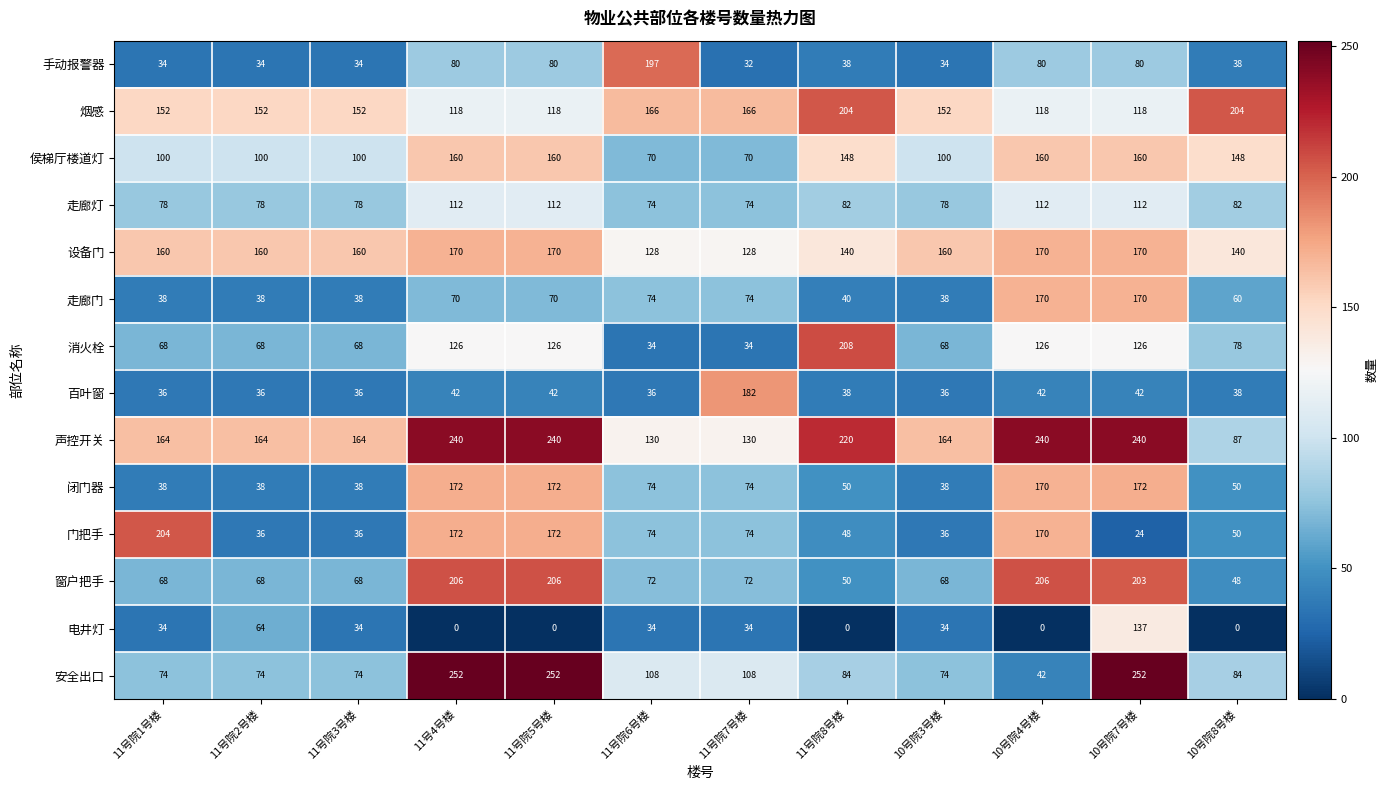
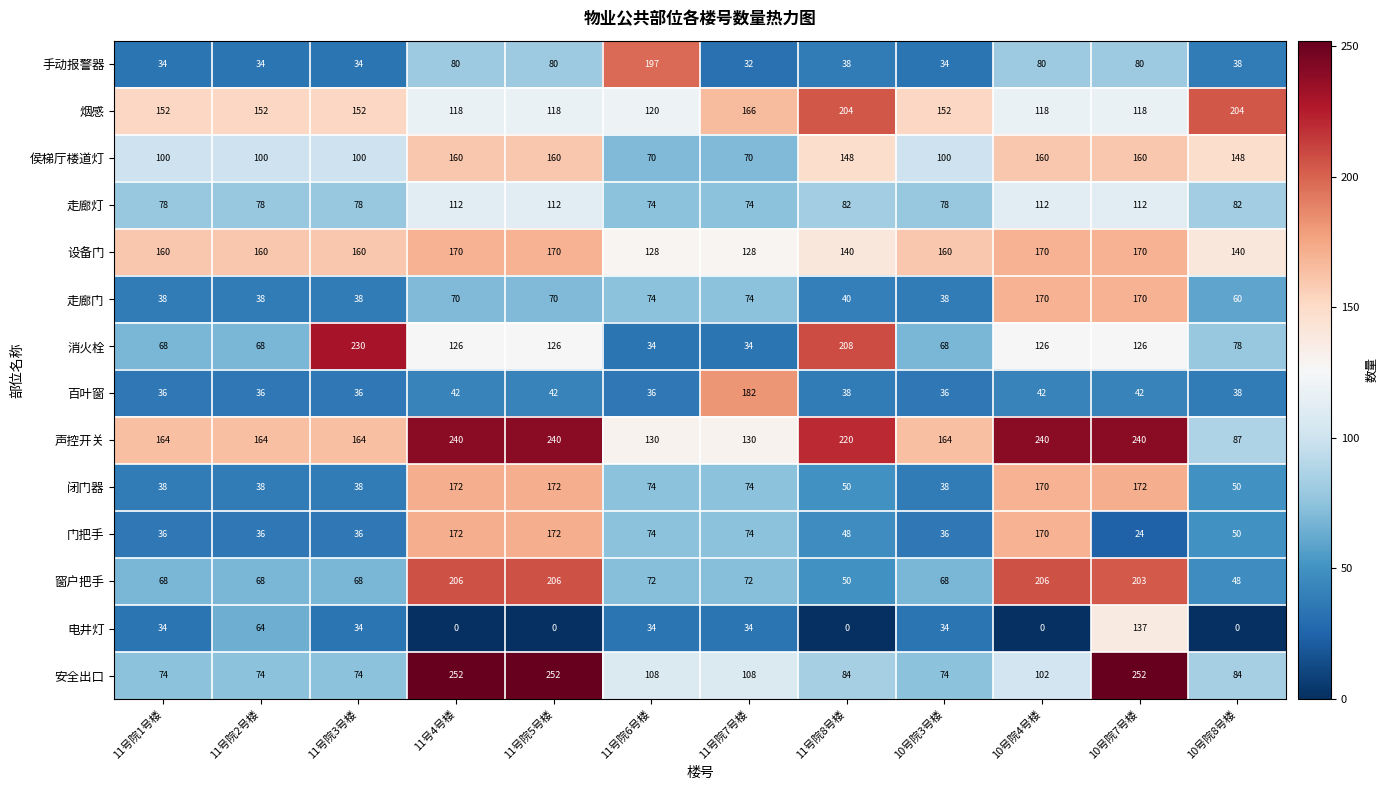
  {
    "手动报警器": {
      "11号院1号楼": 34,
      "11号院2号楼": 34,
      "11号院3号楼": 34,
      "11号4号楼": 80,
      "11号院5号楼": 80,
      "11号院6号楼": 197,
      "11号院7号楼": 32,
      "11号院8号楼": 38,
      "10号院3号楼": 34,
      "10号院4号楼": 80,
      "10号院7号楼": 80,
      "10号院8号楼": 38
    },
    "烟感": {
      "11号院1号楼": 152,
      "11号院2号楼": 152,
      "11号院3号楼": 152,
      "11号4号楼": 118,
      "11号院5号楼": 118,
-     "11号院6号楼": 166,
+     "11号院6号楼": 120,
      "11号院7号楼": 166,
      "11号院8号楼": 204,
      "10号院3号楼": 152,
      "10号院4号楼": 118,
      "10号院7号楼": 118,
      "10号院8号楼": 204
    },
    "侯梯厅楼道灯": {
      "11号院1号楼": 100,
      "11号院2号楼": 100,
      "11号院3号楼": 100,
      "11号4号楼": 160,
      "11号院5号楼": 160,
      "11号院6号楼": 70,
      "11号院7号楼": 70,
      "11号院8号楼": 148,
      "10号院3号楼": 100,
      "10号院4号楼": 160,
      "10号院7号楼": 160,
      "10号院8号楼": 148
    },
    "走廊灯": {
      "11号院1号楼": 78,
      "11号院2号楼": 78,
      "11号院3号楼": 78,
      "11号4号楼": 112,
      "11号院5号楼": 112,
      "11号院6号楼": 74,
      "11号院7号楼": 74,
      "11号院8号楼": 82,
      "10号院3号楼": 78,
      "10号院4号楼": 112,
      "10号院7号楼": 112,
      "10号院8号楼": 82
    },
    "设备门": {
      "11号院1号楼": 160,
      "11号院2号楼": 160,
      "11号院3号楼": 160,
      "11号4号楼": 170,
      "11号院5号楼": 170,
      "11号院6号楼": 128,
      "11号院7号楼": 128,
      "11号院8号楼": 140,
      "10号院3号楼": 160,
      "10号院4号楼": 170,
      "10号院7号楼": 170,
      "10号院8号楼": 140
    },
    "走廊门": {
      "11号院1号楼": 38,
      "11号院2号楼": 38,
      "11号院3号楼": 38,
      "11号4号楼": 70,
      "11号院5号楼": 70,
      "11号院6号楼": 74,
      "11号院7号楼": 74,
      "11号院8号楼": 40,
      "10号院3号楼": 38,
      "10号院4号楼": 170,
      "10号院7号楼": 170,
      "10号院8号楼": 60
    },
    "消火栓": {
      "11号院1号楼": 68,
      "11号院2号楼": 68,
-     "11号院3号楼": 68,
+     "11号院3号楼": 230,
      "11号4号楼": 126,
      "11号院5号楼": 126,
      "11号院6号楼": 34,
      "11号院7号楼": 34,
      "11号院8号楼": 208,
      "10号院3号楼": 68,
      "10号院4号楼": 126,
      "10号院7号楼": 126,
      "10号院8号楼": 78
    },
    "百叶窗": {
      "11号院1号楼": 36,
      "11号院2号楼": 36,
      "11号院3号楼": 36,
      "11号4号楼": 42,
      "11号院5号楼": 42,
      "11号院6号楼": 36,
      "11号院7号楼": 182,
      "11号院8号楼": 38,
      "10号院3号楼": 36,
      "10号院4号楼": 42,
      "10号院7号楼": 42,
      "10号院8号楼": 38
    },
    "声控开关": {
      "11号院1号楼": 164,
      "11号院2号楼": 164,
      "11号院3号楼": 164,
      "11号4号楼": 240,
      "11号院5号楼": 240,
      "11号院6号楼": 130,
      "11号院7号楼": 130,
      "11号院8号楼": 220,
      "10号院3号楼": 164,
      "10号院4号楼": 240,
      "10号院7号楼": 240,
      "10号院8号楼": 87
    },
    "闭门器": {
      "11号院1号楼": 38,
      "11号院2号楼": 38,
      "11号院3号楼": 38,
      "11号4号楼": 172,
      "11号院5号楼": 172,
      "11号院6号楼": 74,
      "11号院7号楼": 74,
      "11号院8号楼": 50,
      "10号院3号楼": 38,
      "10号院4号楼": 170,
      "10号院7号楼": 172,
      "10号院8号楼": 50
    },
    "门把手": {
-     "11号院1号楼": 204,
+     "11号院1号楼": 36,
      "11号院2号楼": 36,
      "11号院3号楼": 36,
      "11号4号楼": 172,
      "11号院5号楼": 172,
      "11号院6号楼": 74,
      "11号院7号楼": 74,
      "11号院8号楼": 48,
      "10号院3号楼": 36,
      "10号院4号楼": 170,
      "10号院7号楼": 24,
      "10号院8号楼": 50
    },
    "窗户把手": {
      "11号院1号楼": 68,
      "11号院2号楼": 68,
      "11号院3号楼": 68,
      "11号4号楼": 206,
      "11号院5号楼": 206,
      "11号院6号楼": 72,
      "11号院7号楼": 72,
      "11号院8号楼": 50,
      "10号院3号楼": 68,
      "10号院4号楼": 206,
      "10号院7号楼": 203,
      "10号院8号楼": 48
    },
    "电井灯": {
      "11号院1号楼": 34,
      "11号院2号楼": 64,
      "11号院3号楼": 34,
      "11号4号楼": 0,
      "11号院5号楼": 0,
      "11号院6号楼": 34,
      "11号院7号楼": 34,
      "11号院8号楼": 0,
      "10号院3号楼": 34,
      "10号院4号楼": 0,
      "10号院7号楼": 137,
      "10号院8号楼": 0
    },
    "安全出口": {
      "11号院1号楼": 74,
      "11号院2号楼": 74,
      "11号院3号楼": 74,
      "11号4号楼": 252,
      "11号院5号楼": 252,
      "11号院6号楼": 108,
      "11号院7号楼": 108,
      "11号院8号楼": 84,
      "10号院3号楼": 74,
-     "10号院4号楼": 42,
+     "10号院4号楼": 102,
      "10号院7号楼": 252,
      "10号院8号楼": 84
    }
  }
